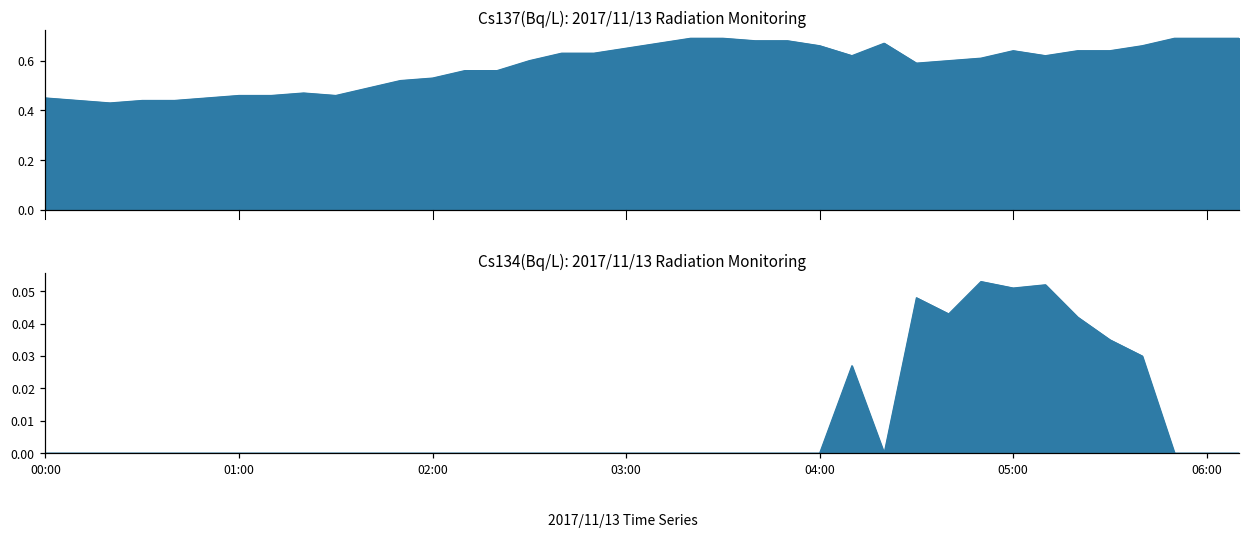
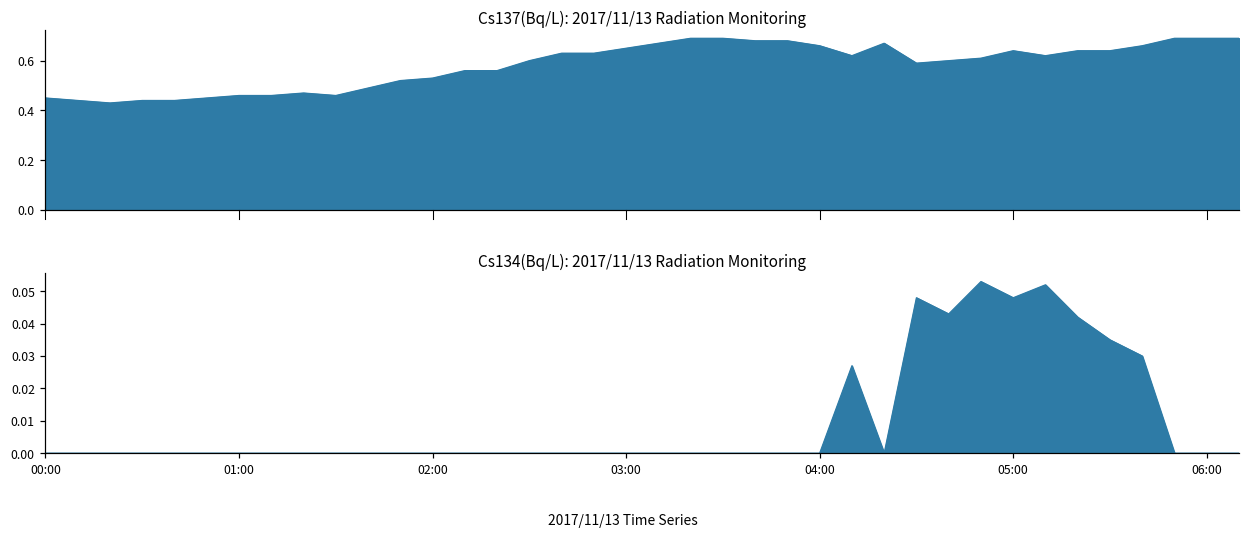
  {
    "Cs134(Bq/L): 2017/11/13 Radiation Monitoring": {
      "00:00": 0.000,
      "01:00": 0.000,
      "02:00": 0.000,
      "03:00": 0.000,
      "04:00": 0.000,
-     "05:00": 0.051,
+     "05:00": 0.048,
      "06:00": 0.000
    }
  }
